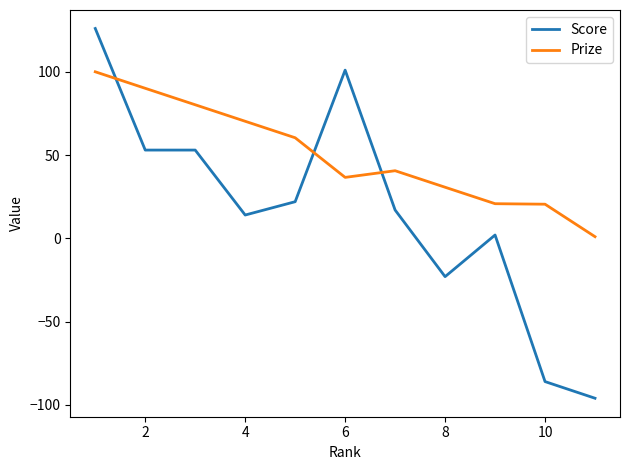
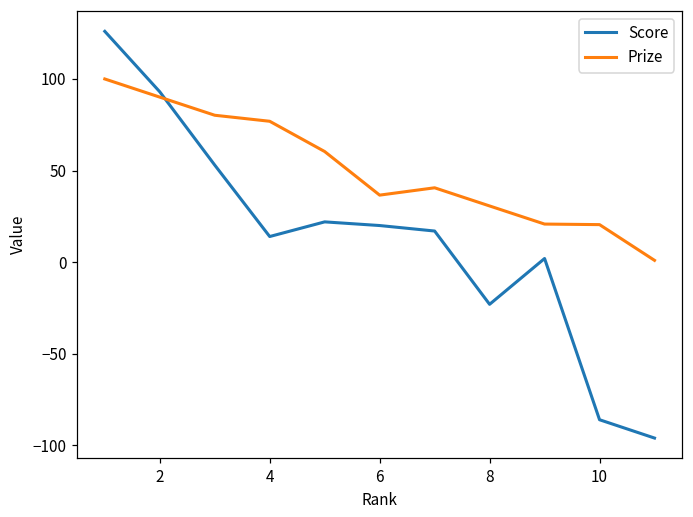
  {
    "Score": {
-     "2": 53,
+     "2": 93,
      "4": 14,
-     "6": 101,
+     "6": 20,
      "8": -23,
      "10": -86
    },
    "Prize": {
      "2": 90,
-     "4": 70,
+     "4": 77,
      "6": 37,
      "8": 31,
      "10": 21
    }
  }
